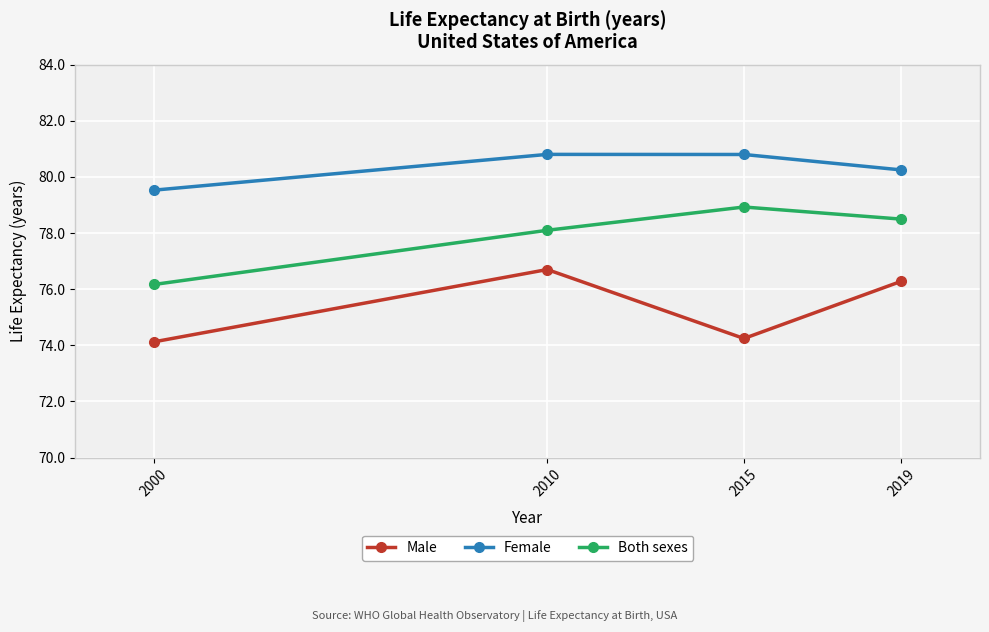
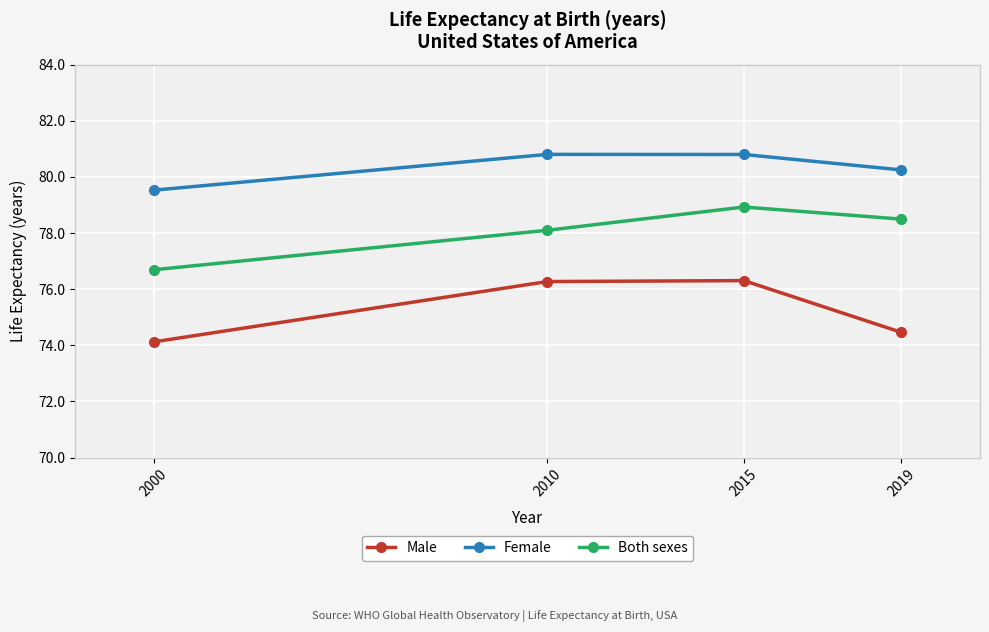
  {
    "Male": {
      "2000": 74.1,
-     "2010": 76.7,
-     "2015": 74.2,
-     "2019": 76.3
+     "2010": 76.3,
+     "2015": 76.3,
+     "2019": 74.5
    },
    "Female": {
      "2000": 79.5,
      "2010": 80.8,
      "2015": 80.8,
      "2019": 80.2
    },
    "Both sexes": {
-     "2000": 76.2,
+     "2000": 76.7,
      "2010": 78.1,
      "2015": 78.9,
      "2019": 78.5
    }
  }
